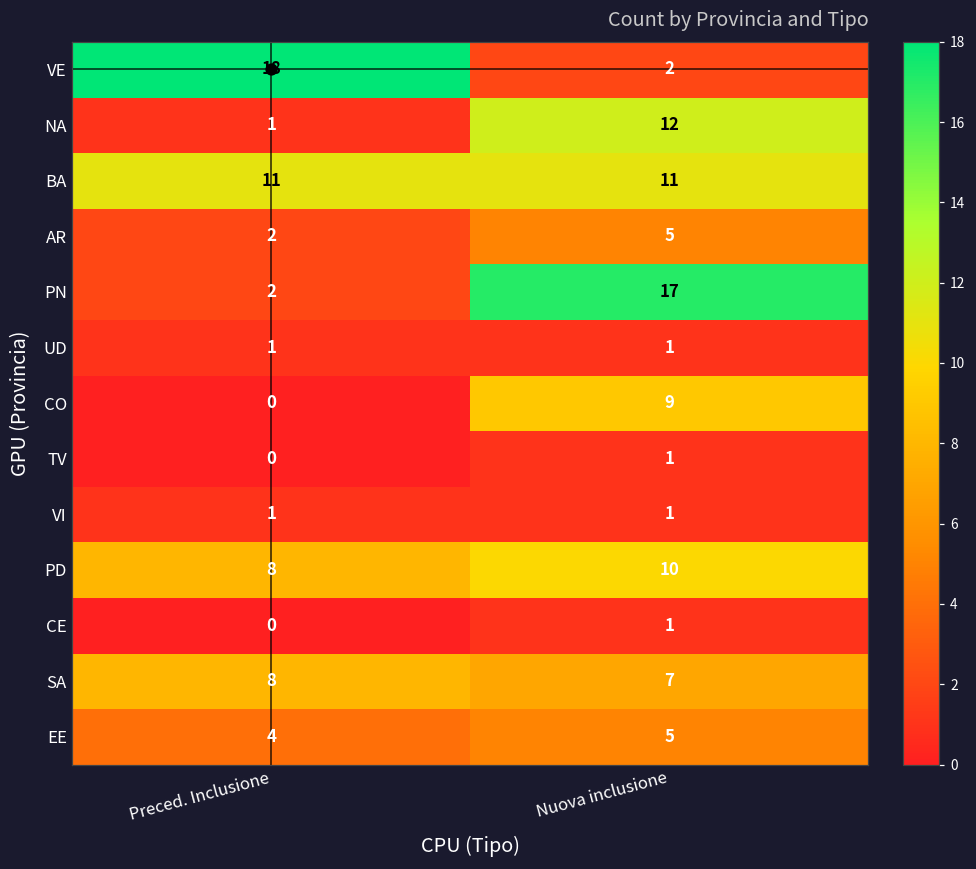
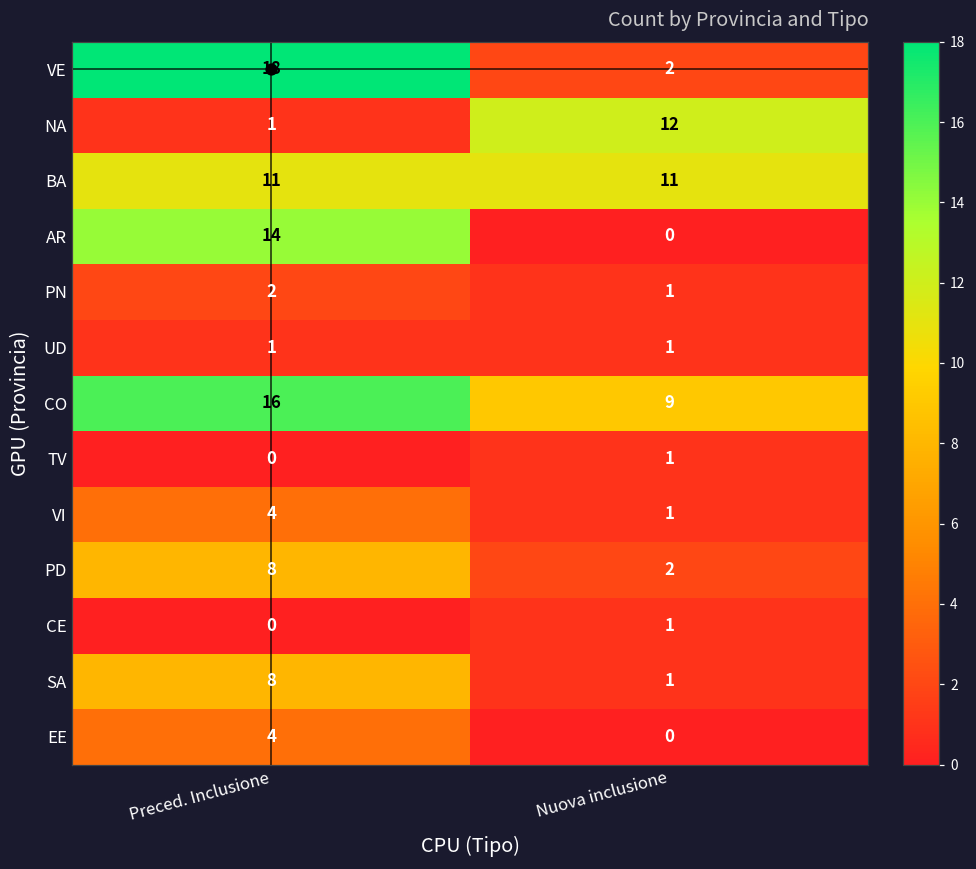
  {
    "VE": {
      "Nuova inclusione": 2
    },
    "NA": {
      "Preced. Inclusione": 1,
      "Nuova inclusione": 12
    },
    "BA": {
      "Preced. Inclusione": 11,
      "Nuova inclusione": 11
    },
    "AR": {
-     "Preced. Inclusione": 2,
-     "Nuova inclusione": 5
+     "Preced. Inclusione": 14,
+     "Nuova inclusione": 0
    },
    "PN": {
      "Preced. Inclusione": 2,
-     "Nuova inclusione": 17
+     "Nuova inclusione": 1
    },
    "UD": {
      "Preced. Inclusione": 1,
      "Nuova inclusione": 1
    },
    "CO": {
-     "Preced. Inclusione": 0,
+     "Preced. Inclusione": 16,
      "Nuova inclusione": 9
    },
    "TV": {
      "Preced. Inclusione": 0,
      "Nuova inclusione": 1
    },
    "VI": {
-     "Preced. Inclusione": 1,
+     "Preced. Inclusione": 4,
      "Nuova inclusione": 1
    },
    "PD": {
      "Preced. Inclusione": 8,
-     "Nuova inclusione": 10
+     "Nuova inclusione": 2
    },
    "CE": {
      "Preced. Inclusione": 0,
      "Nuova inclusione": 1
    },
    "SA": {
      "Preced. Inclusione": 8,
-     "Nuova inclusione": 7
+     "Nuova inclusione": 1
    },
    "EE": {
      "Preced. Inclusione": 4,
-     "Nuova inclusione": 5
+     "Nuova inclusione": 0
    }
  }
